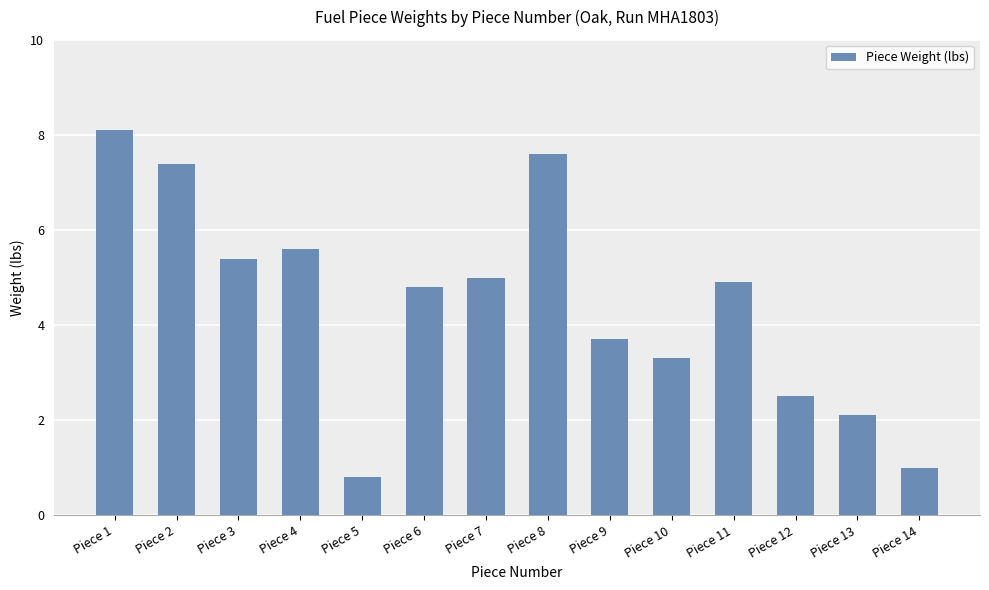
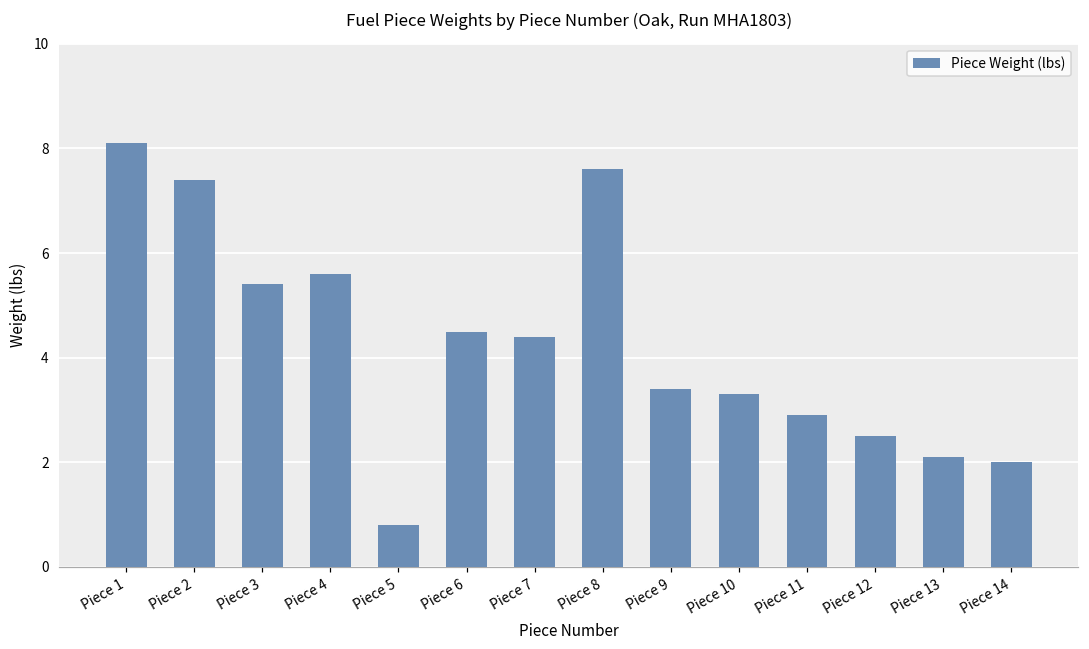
  {
    "Piece 1": 8.1,
    "Piece 2": 7.4,
    "Piece 3": 5.4,
    "Piece 4": 5.6,
    "Piece 5": 0.8,
-   "Piece 6": 4.8,
-   "Piece 7": 5.0,
+   "Piece 6": 4.5,
+   "Piece 7": 4.4,
    "Piece 8": 7.6,
-   "Piece 9": 3.7,
+   "Piece 9": 3.4,
    "Piece 10": 3.3,
-   "Piece 11": 4.9,
+   "Piece 11": 2.9,
    "Piece 12": 2.5,
    "Piece 13": 2.1,
-   "Piece 14": 1
+   "Piece 14": 2
  }
